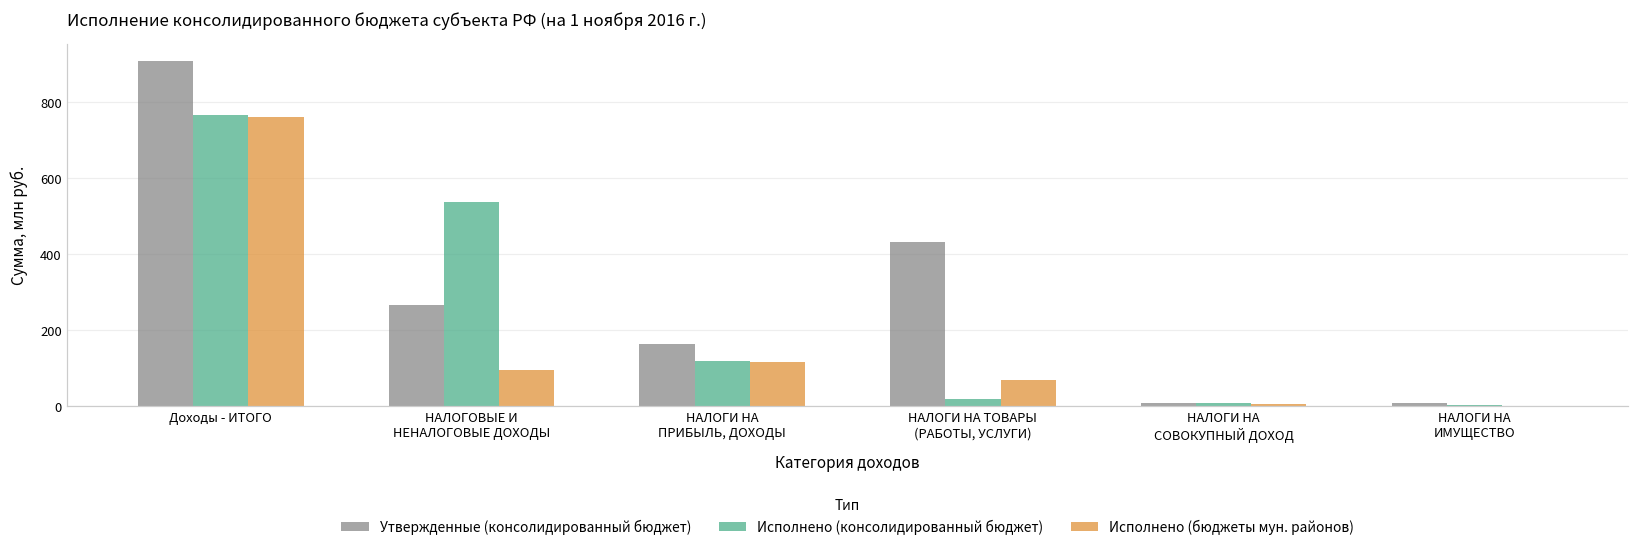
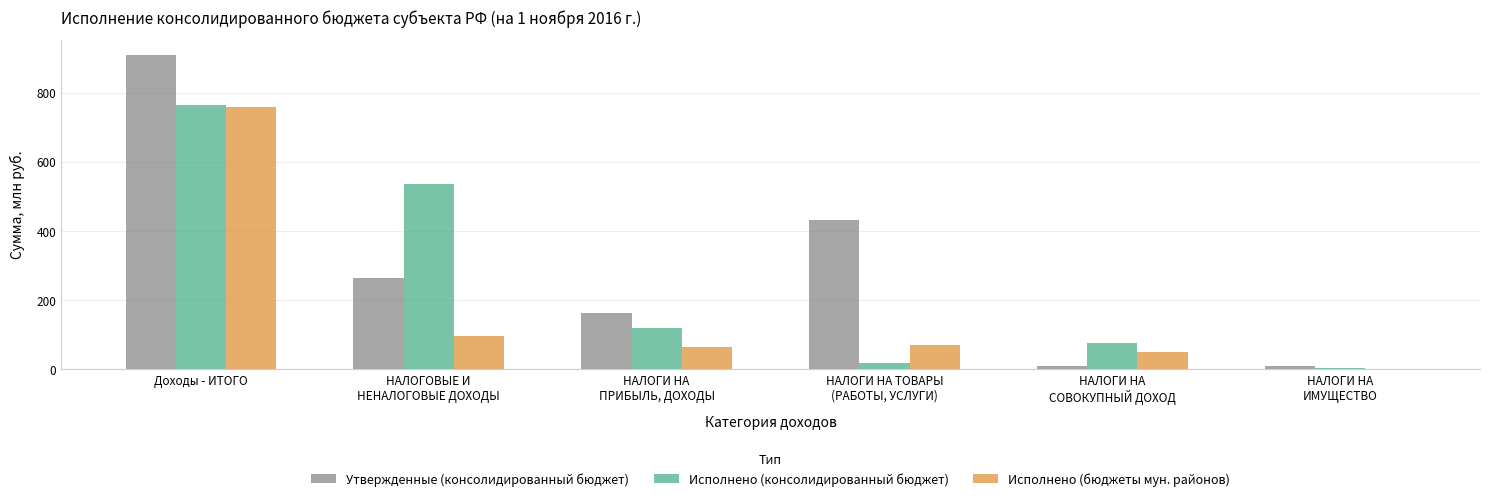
  {
    "Утвержденные (консолидированный бюджет)": {
      "Доходы - ИТОГО": 910,
      "НАЛОГОВЫЕ И НЕНАЛОГОВЫЕ ДОХОДЫ": 260,
      "НАЛОГИ НА ПРИБЫЛЬ, ДОХОДЫ": 160,
      "НАЛОГИ НА ТОВАРЫ (РАБОТЫ, УСЛУГИ)": 430,
      "НАЛОГИ НА СОВОКУПНЫЙ ДОХОД": 10,
      "НАЛОГИ НА ИМУЩЕСТВО": 10
    },
    "Исполнено (консолидированный бюджет)": {
      "Доходы - ИТОГО": 760,
      "НАЛОГОВЫЕ И НЕНАЛОГОВЫЕ ДОХОДЫ": 540,
      "НАЛОГИ НА ПРИБЫЛЬ, ДОХОДЫ": 120,
      "НАЛОГИ НА ТОВАРЫ (РАБОТЫ, УСЛУГИ)": 20,
-     "НАЛОГИ НА СОВОКУПНЫЙ ДОХОД": 10
+     "НАЛОГИ НА СОВОКУПНЫЙ ДОХОД": 80
    },
    "Исполнено (бюджеты мун. районов)": {
      "Доходы - ИТОГО": 760,
      "НАЛОГОВЫЕ И НЕНАЛОГОВЫЕ ДОХОДЫ": 100,
-     "НАЛОГИ НА ПРИБЫЛЬ, ДОХОДЫ": 120,
+     "НАЛОГИ НА ПРИБЫЛЬ, ДОХОДЫ": 70,
      "НАЛОГИ НА ТОВАРЫ (РАБОТЫ, УСЛУГИ)": 70,
-     "НАЛОГИ НА СОВОКУПНЫЙ ДОХОД": 10,
+     "НАЛОГИ НА СОВОКУПНЫЙ ДОХОД": 50,
      "НАЛОГИ НА ИМУЩЕСТВО": 0
    }
  }
